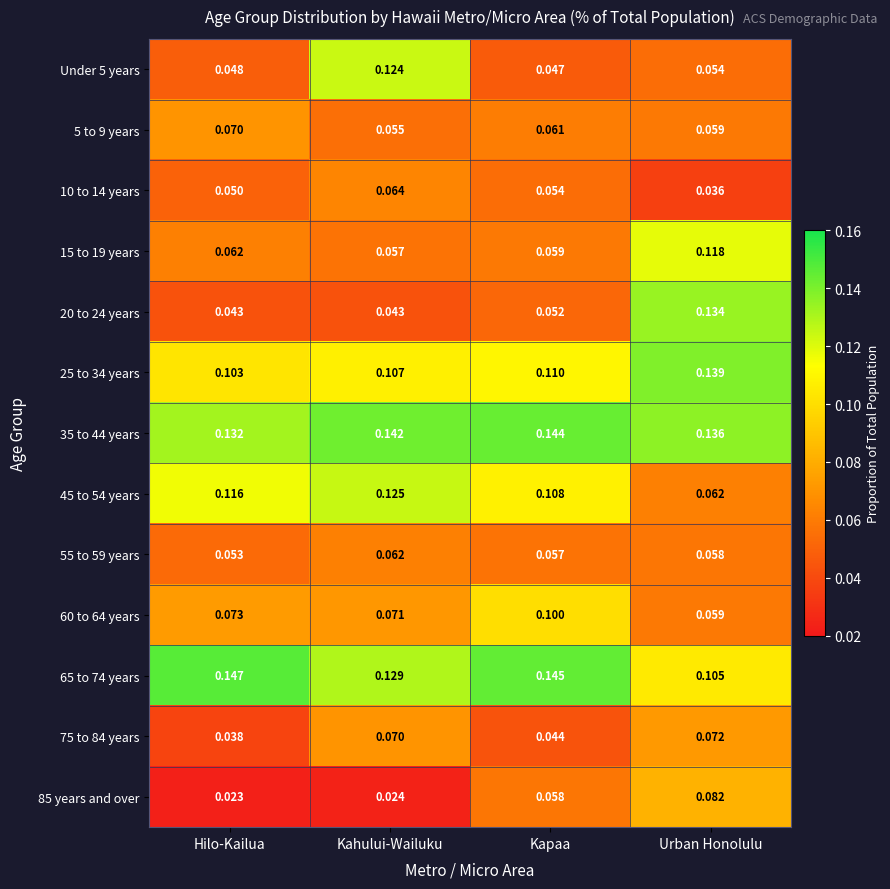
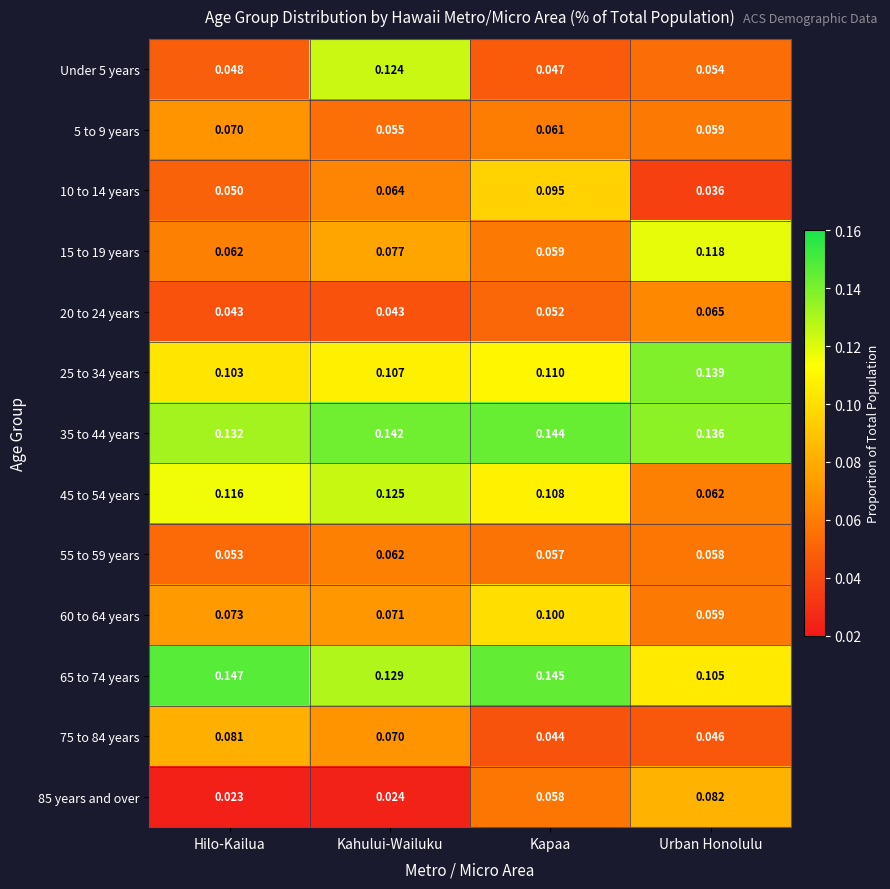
  {
    "Under 5 years": {
      "Hilo-Kailua": 0.048,
      "Kahului-Wailuku": 0.124,
      "Kapaa": 0.047,
      "Urban Honolulu": 0.054
    },
    "5 to 9 years": {
      "Hilo-Kailua": 0.070,
      "Kahului-Wailuku": 0.055,
      "Kapaa": 0.061,
      "Urban Honolulu": 0.059
    },
    "10 to 14 years": {
      "Hilo-Kailua": 0.050,
      "Kahului-Wailuku": 0.064,
-     "Kapaa": 0.054,
+     "Kapaa": 0.095,
      "Urban Honolulu": 0.036
    },
    "15 to 19 years": {
      "Hilo-Kailua": 0.062,
-     "Kahului-Wailuku": 0.057,
+     "Kahului-Wailuku": 0.077,
      "Kapaa": 0.059,
      "Urban Honolulu": 0.118
    },
    "20 to 24 years": {
      "Hilo-Kailua": 0.043,
      "Kahului-Wailuku": 0.043,
      "Kapaa": 0.052,
-     "Urban Honolulu": 0.134
+     "Urban Honolulu": 0.065
    },
    "25 to 34 years": {
      "Hilo-Kailua": 0.103,
      "Kahului-Wailuku": 0.107,
      "Kapaa": 0.110,
      "Urban Honolulu": 0.139
    },
    "35 to 44 years": {
      "Hilo-Kailua": 0.132,
      "Kahului-Wailuku": 0.142,
      "Kapaa": 0.144,
      "Urban Honolulu": 0.136
    },
    "45 to 54 years": {
      "Hilo-Kailua": 0.116,
      "Kahului-Wailuku": 0.125,
      "Kapaa": 0.108,
      "Urban Honolulu": 0.062
    },
    "55 to 59 years": {
      "Hilo-Kailua": 0.053,
      "Kahului-Wailuku": 0.062,
      "Kapaa": 0.057,
      "Urban Honolulu": 0.058
    },
    "60 to 64 years": {
      "Hilo-Kailua": 0.073,
      "Kahului-Wailuku": 0.071,
      "Kapaa": 0.100,
      "Urban Honolulu": 0.059
    },
    "65 to 74 years": {
      "Hilo-Kailua": 0.147,
      "Kahului-Wailuku": 0.129,
      "Kapaa": 0.145,
      "Urban Honolulu": 0.105
    },
    "75 to 84 years": {
-     "Hilo-Kailua": 0.038,
+     "Hilo-Kailua": 0.081,
      "Kahului-Wailuku": 0.070,
      "Kapaa": 0.044,
-     "Urban Honolulu": 0.072
+     "Urban Honolulu": 0.046
    },
    "85 years and over": {
      "Hilo-Kailua": 0.023,
      "Kahului-Wailuku": 0.024,
      "Kapaa": 0.058,
      "Urban Honolulu": 0.082
    }
  }
